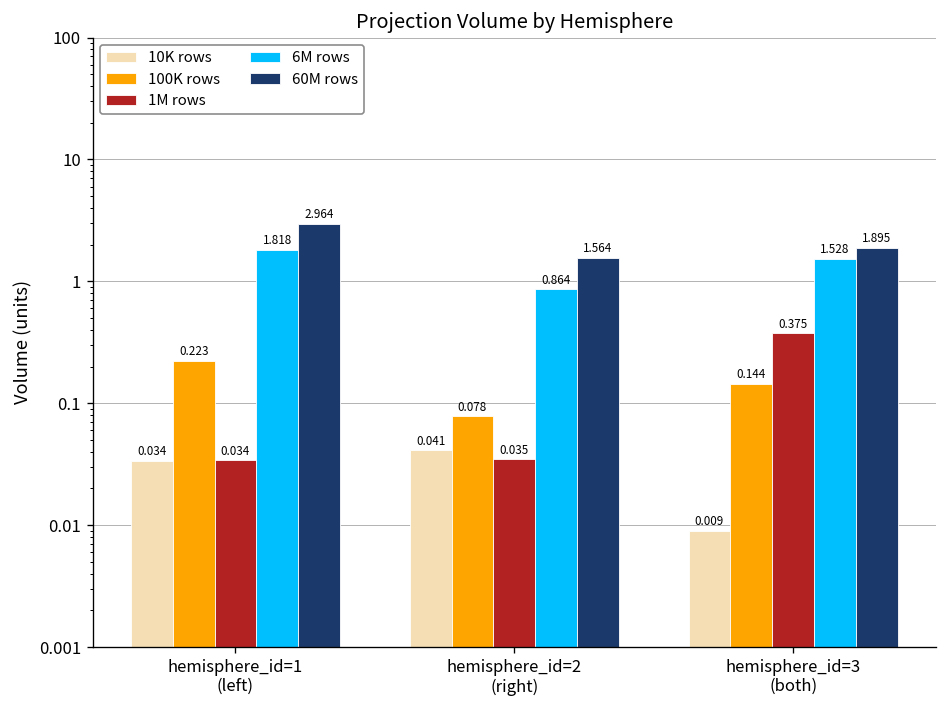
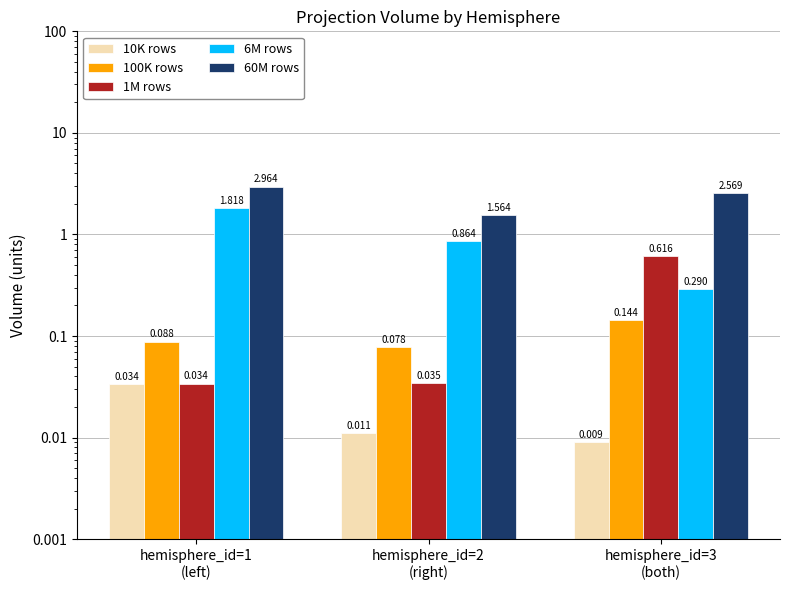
  {
    "10K rows": {
      "hemisphere_id=1 (left)": 0.034,
-     "hemisphere_id=2 (right)": 0.041,
+     "hemisphere_id=2 (right)": 0.011,
      "hemisphere_id=3 (both)": 0.009
    },
    "100K rows": {
-     "hemisphere_id=1 (left)": 0.223,
+     "hemisphere_id=1 (left)": 0.088,
      "hemisphere_id=2 (right)": 0.078,
      "hemisphere_id=3 (both)": 0.144
    },
    "1M rows": {
      "hemisphere_id=1 (left)": 0.034,
      "hemisphere_id=2 (right)": 0.035,
-     "hemisphere_id=3 (both)": 0.375
+     "hemisphere_id=3 (both)": 0.616
    },
    "6M rows": {
      "hemisphere_id=1 (left)": 1.818,
      "hemisphere_id=2 (right)": 0.864,
-     "hemisphere_id=3 (both)": 1.528
+     "hemisphere_id=3 (both)": 0.290
    },
    "60M rows": {
      "hemisphere_id=1 (left)": 2.964,
      "hemisphere_id=2 (right)": 1.564,
-     "hemisphere_id=3 (both)": 1.895
+     "hemisphere_id=3 (both)": 2.569
    }
  }
